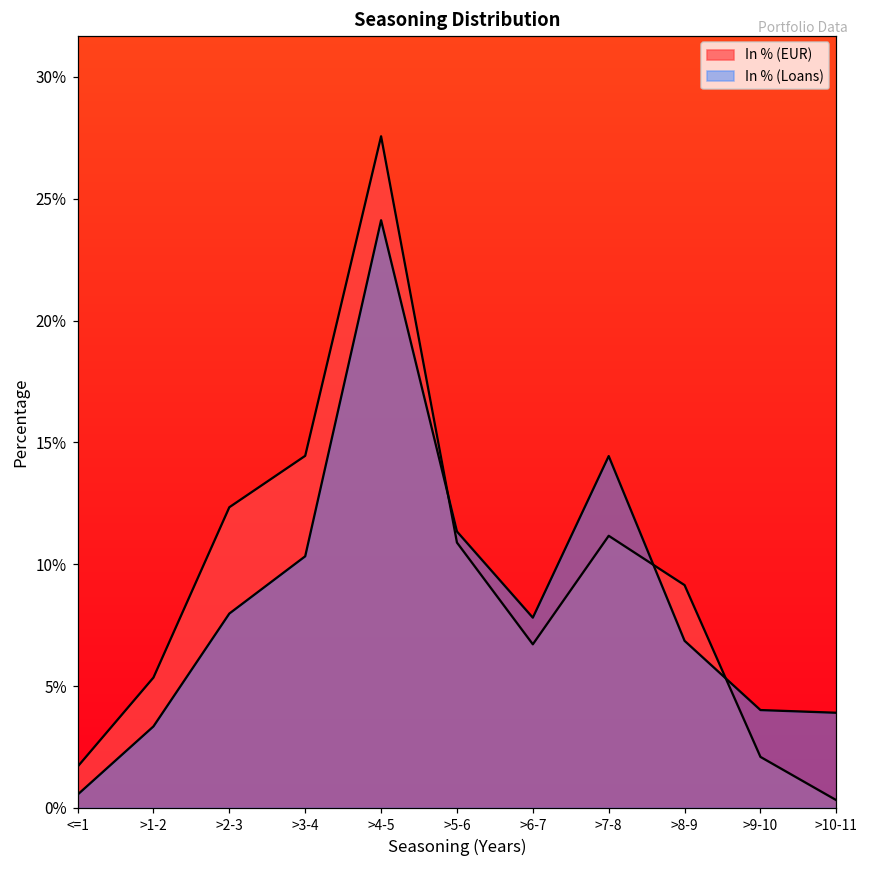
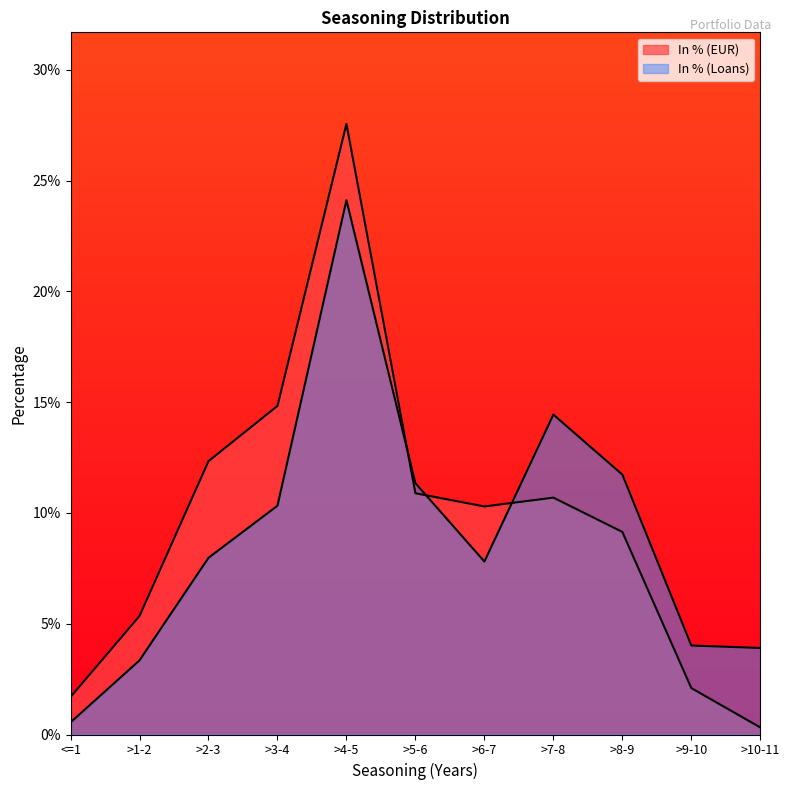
  {
    "In % (EUR)": {
      "<=1": "1.7%",
      ">1-2": "5.4%",
      ">2-3": "12.3%",
-     ">3-4": "14.5%",
+     ">3-4": "14.8%",
      ">4-5": "27.6%",
      ">5-6": "10.9%",
-     ">6-7": "6.7%",
-     ">7-8": "11.2%",
+     ">6-7": "10.3%",
+     ">7-8": "10.7%",
      ">8-9": "9.1%",
      ">9-10": "2.1%",
      ">10-11": "0.3%"
    },
    "In % (Loans)": {
      "<=1": "0.5%",
      ">1-2": "3.3%",
      ">2-3": "8.0%",
      ">3-4": "10.3%",
      ">4-5": "24.1%",
      ">5-6": "11.3%",
      ">6-7": "7.8%",
      ">7-8": "14.4%",
-     ">8-9": "6.9%",
+     ">8-9": "11.7%",
      ">9-10": "4.0%",
      ">10-11": "3.9%"
    }
  }
